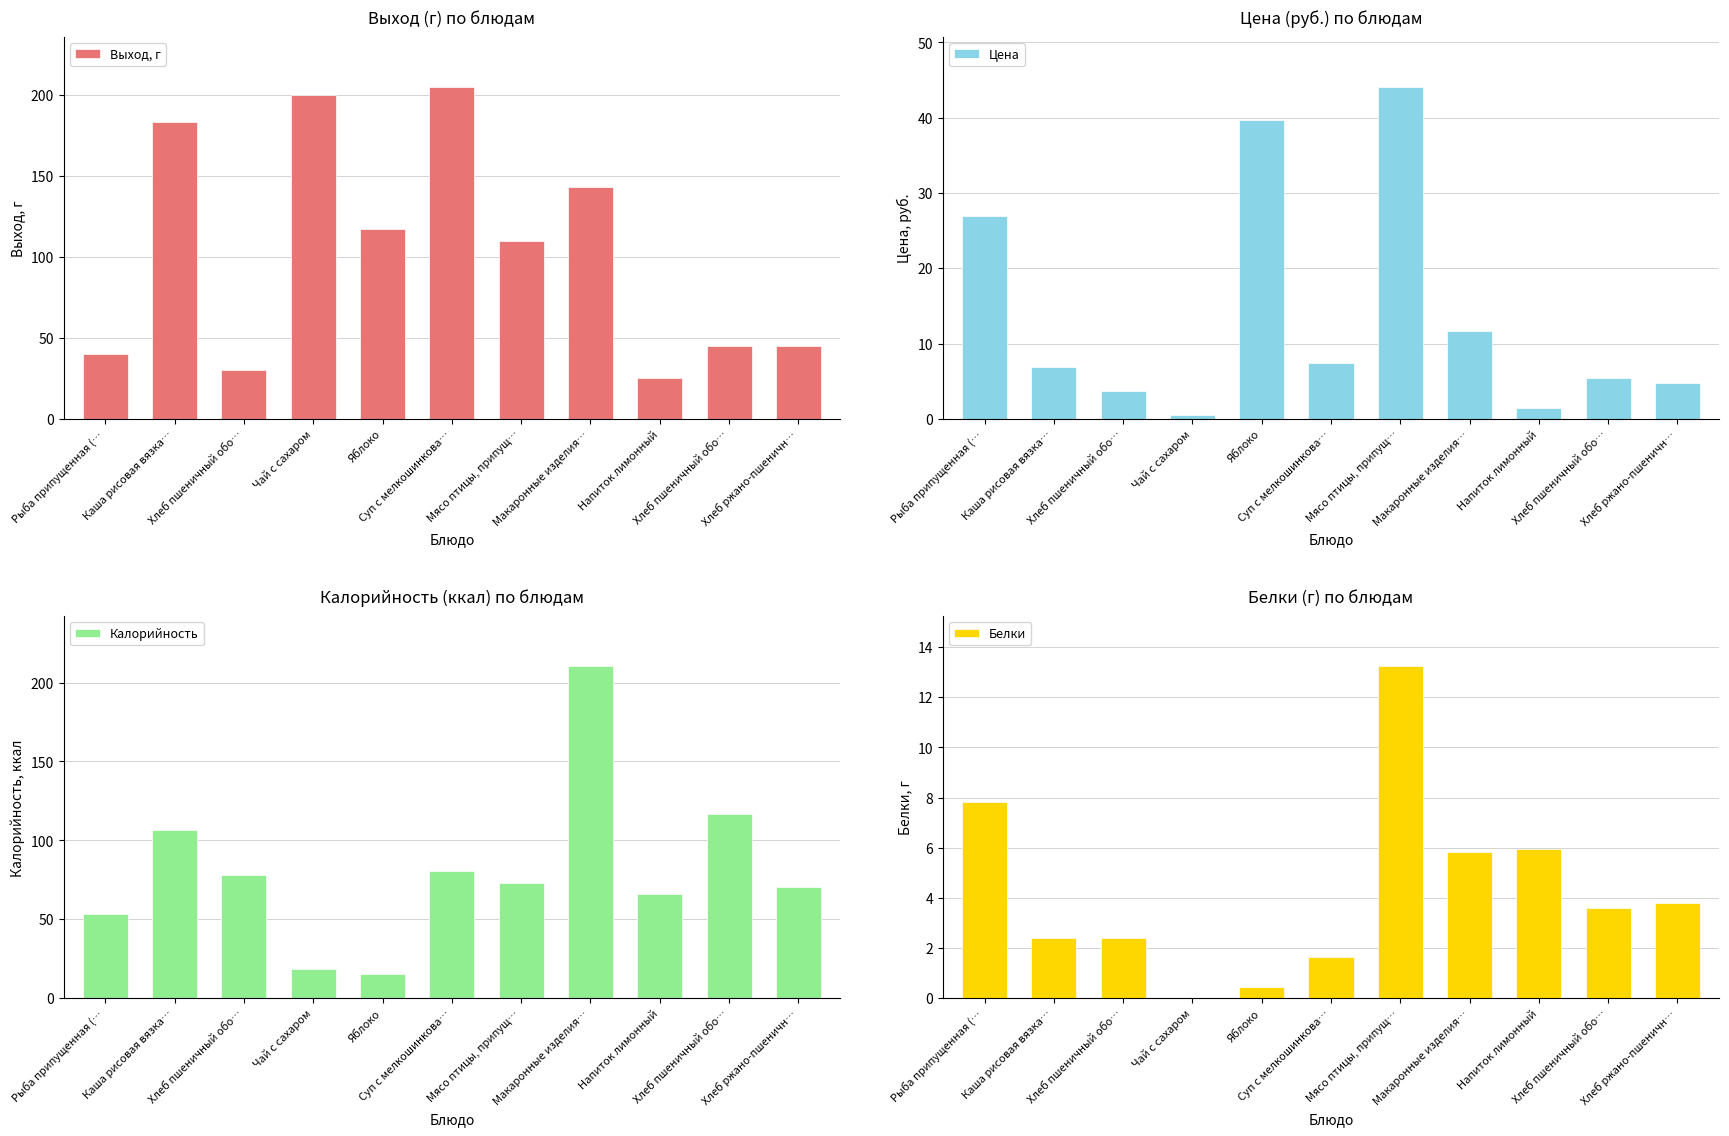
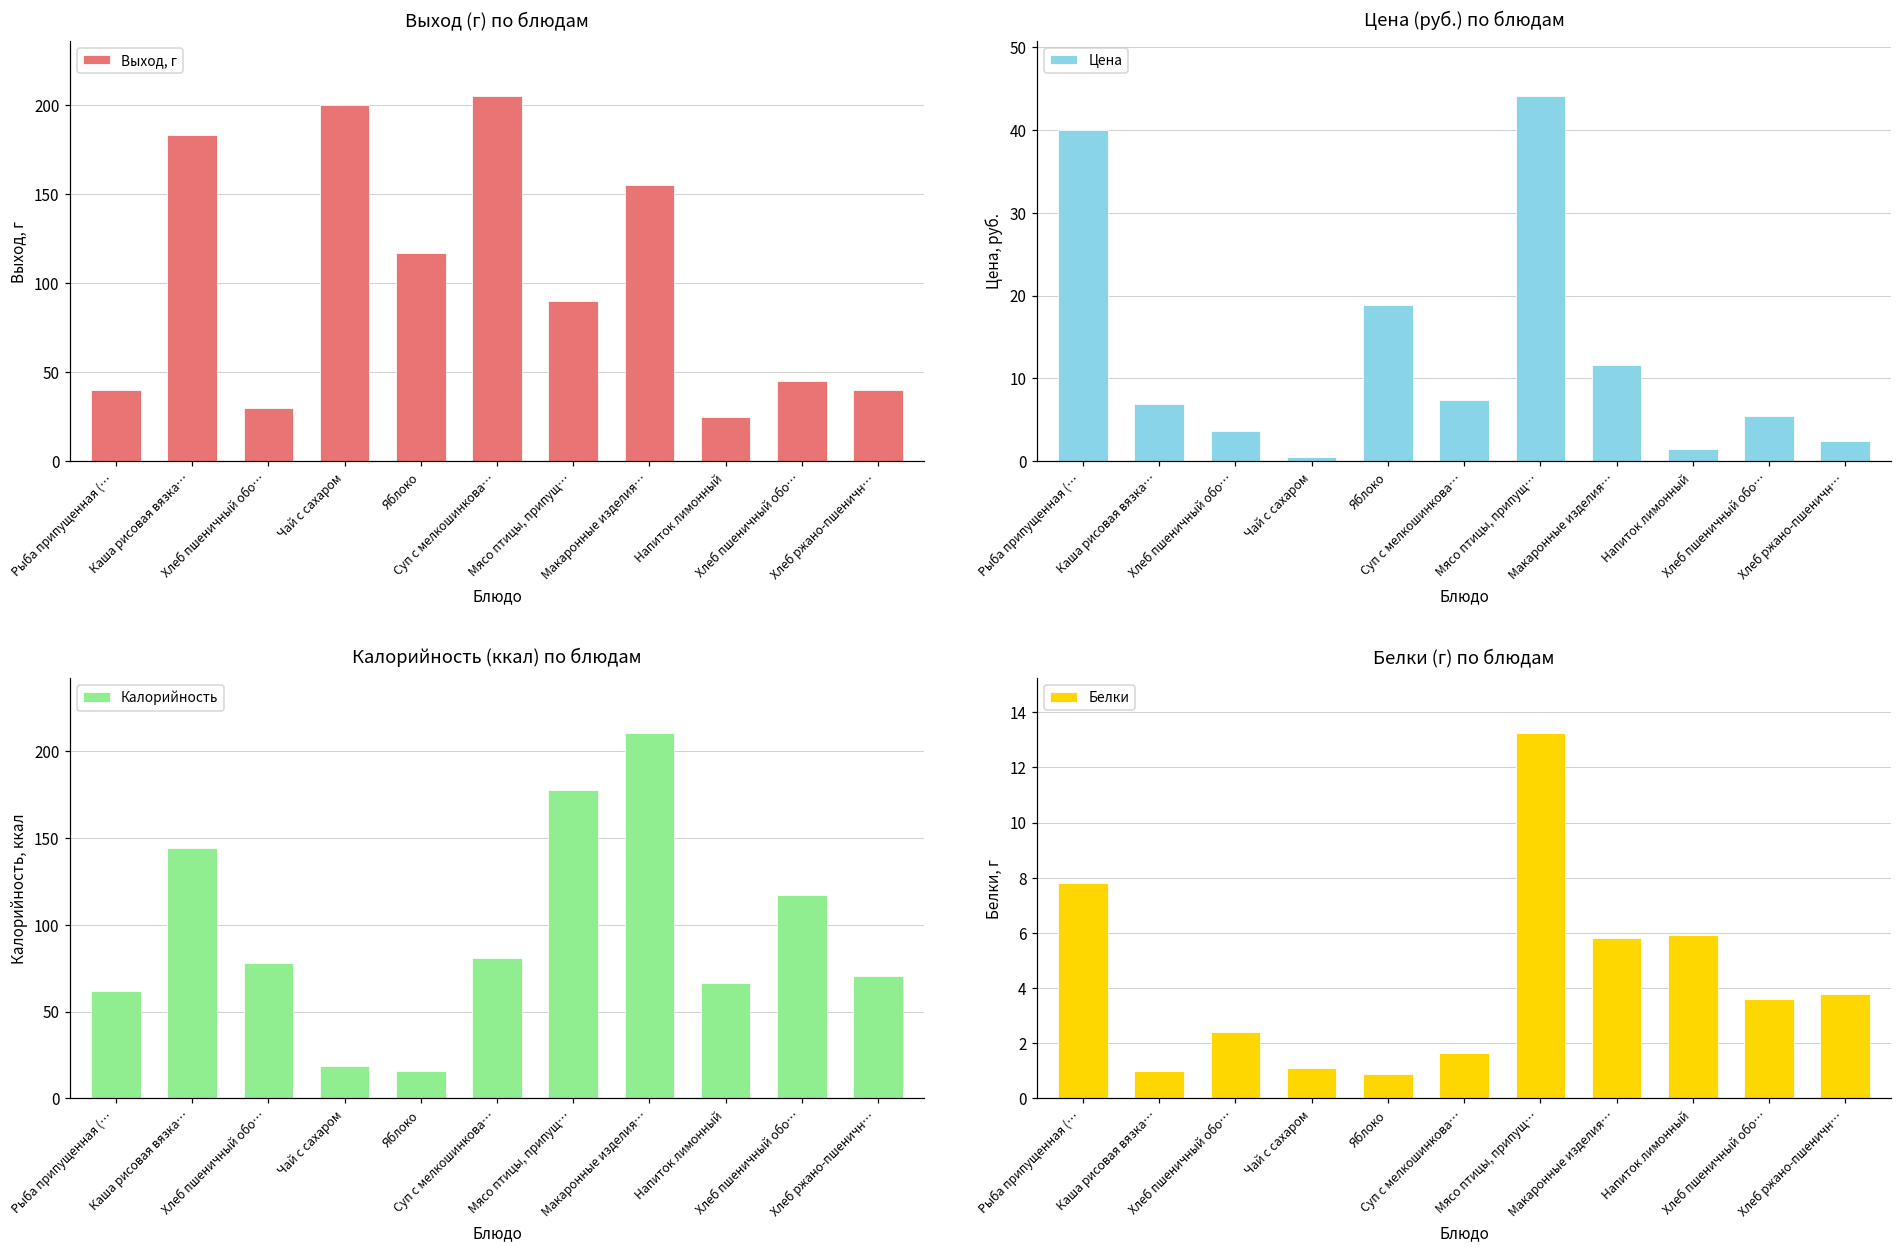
  {
    "Выход (г) по блюдам": {
      "Рыба припущенная (…": 40,
      "Каша рисовая вязка…": 183,
      "Чай с сахаром": 200,
      "Яблоко": 117,
      "Суп с мелкошинкова…": 205,
-     "Мясо птицы, припущ…": 110,
-     "Макаронные изделия…": 143,
+     "Мясо птицы, припущ…": 90,
+     "Макаронные изделия…": 155,
      "Напиток лимонный": 25,
-     "Хлеб ржано-пшеничн…": 45
+     "Хлеб ржано-пшеничн…": 40
    },
    "Цена (руб.) по блюдам": {
-     "Рыба припущенная (…": 27,
+     "Рыба припущенная (…": 40,
      "Каша рисовая вязка…": 7,
      "Чай с сахаром": 1,
-     "Яблоко": 40,
+     "Яблоко": 19,
      "Суп с мелкошинкова…": 7,
      "Мясо птицы, припущ…": 44,
      "Макаронные изделия…": 12,
      "Напиток лимонный": 1,
-     "Хлеб ржано-пшеничн…": 5
+     "Хлеб ржано-пшеничн…": 2
    },
    "Калорийность (ккал) по блюдам": {
-     "Рыба припущенная (…": 53,
-     "Каша рисовая вязка…": 106,
+     "Рыба припущенная (…": 62,
+     "Каша рисовая вязка…": 144,
      "Чай с сахаром": 19,
      "Яблоко": 16,
      "Суп с мелкошинкова…": 81,
-     "Мясо птицы, припущ…": 73,
+     "Мясо птицы, припущ…": 178,
      "Макаронные изделия…": 211,
      "Напиток лимонный": 66,
      "Хлеб ржано-пшеничн…": 71
    },
    "Белки (г) по блюдам": {
      "Рыба припущенная (…": 7.8,
-     "Каша рисовая вязка…": 2.4,
-     "Чай с сахаром": 0.0,
-     "Яблоко": 0.4,
+     "Каша рисовая вязка…": 1.0,
+     "Чай с сахаром": 1.1,
+     "Яблоко": 0.9,
      "Суп с мелкошинкова…": 1.6,
      "Мясо птицы, припущ…": 13.3,
      "Макаронные изделия…": 5.8,
      "Напиток лимонный": 5.9,
      "Хлеб ржано-пшеничн…": 3.8
    }
  }
